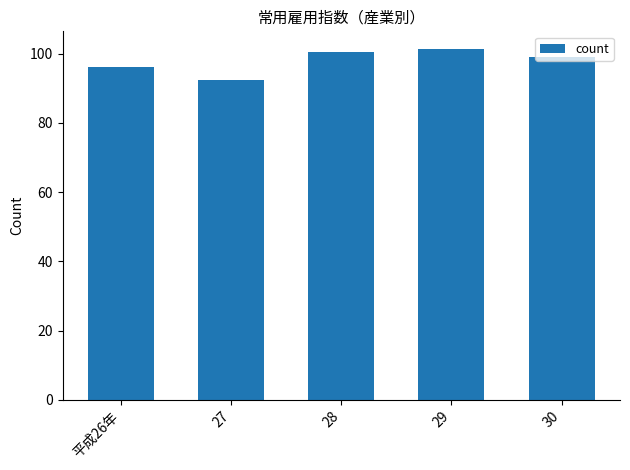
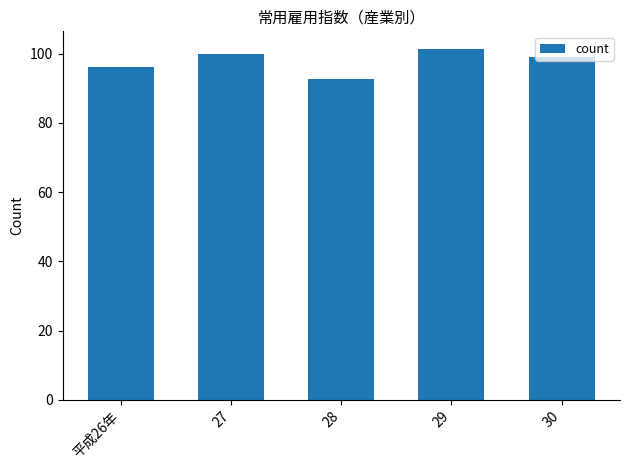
  {
    "平成26年": 96,
-   "27": 92,
-   "28": 101,
+   "27": 100,
+   "28": 93,
    "29": 101
  }
